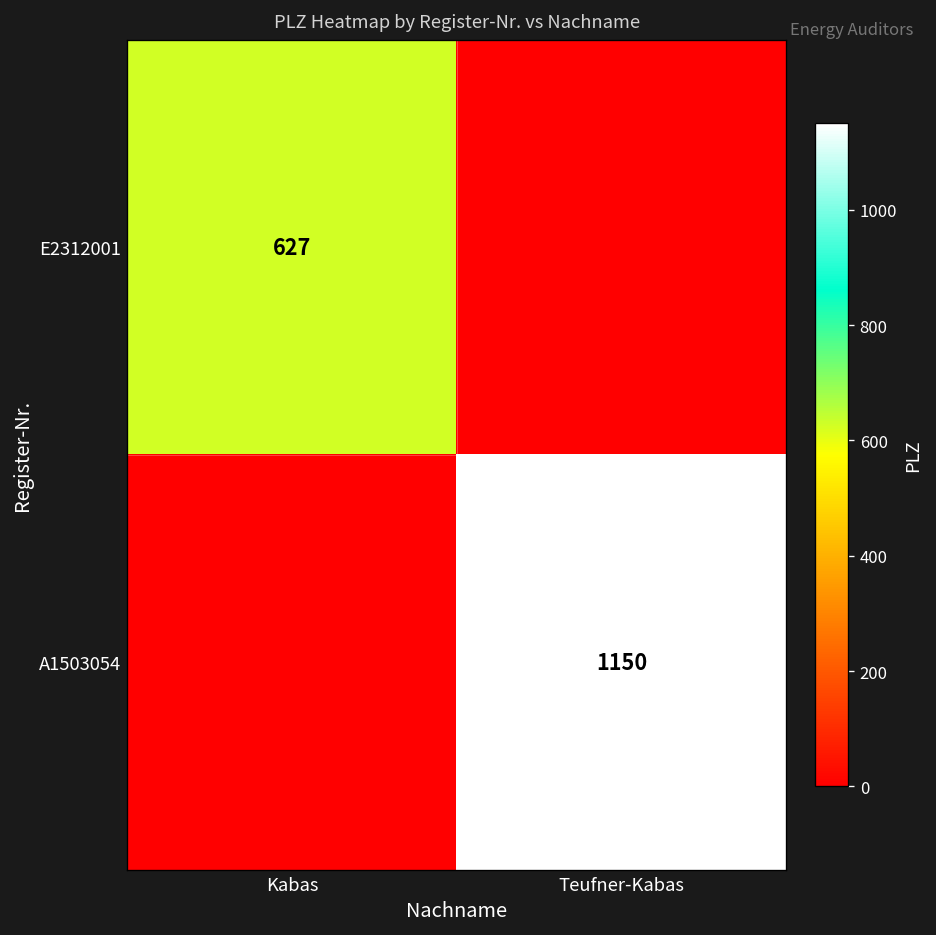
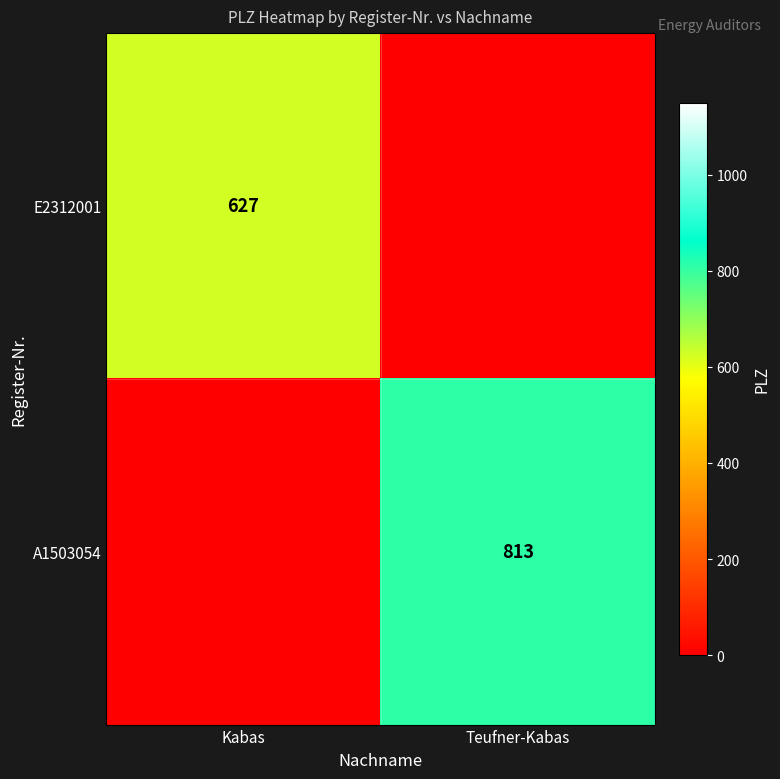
  {
    "E2312001": {
      "Kabas": 627
    },
    "A1503054": {
-     "Teufner-Kabas": 1150
+     "Teufner-Kabas": 813
    }
  }
